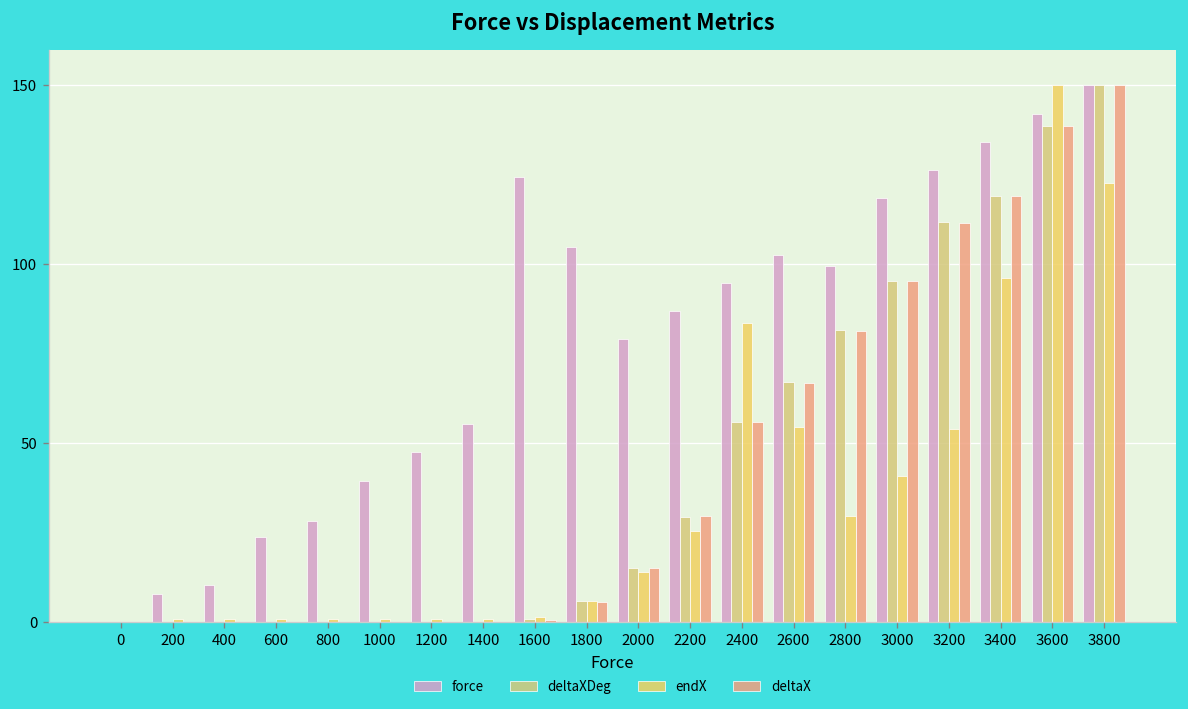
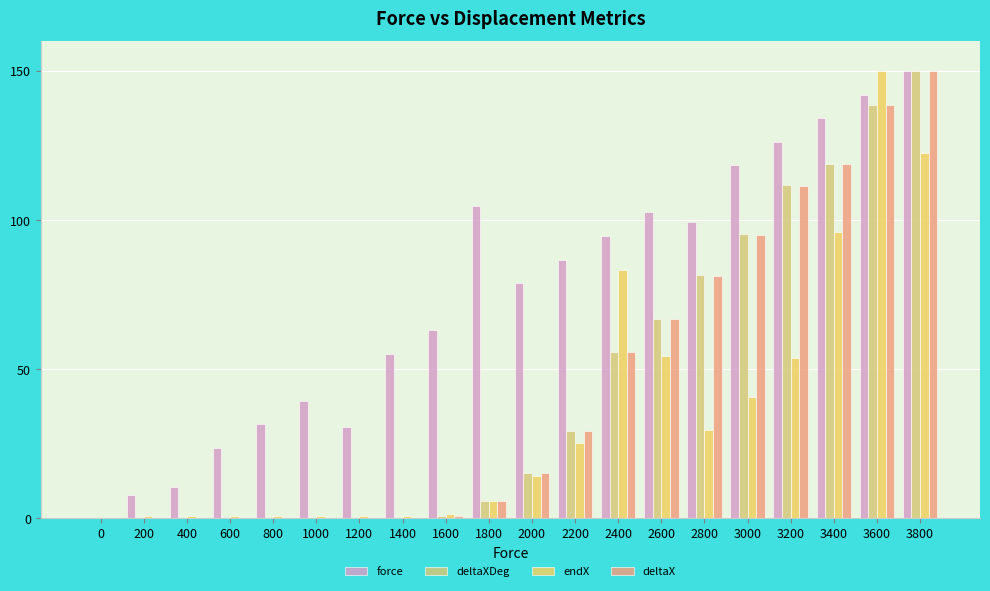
  {
    "force": {
      "0": 0,
      "200": 8,
      "400": 10,
      "600": 24,
-     "800": 28,
+     "800": 32,
      "1000": 39,
-     "1200": 47,
+     "1200": 31,
      "1400": 55,
-     "1600": 124,
+     "1600": 63,
      "1800": 105,
      "2000": 79,
      "2200": 87,
      "2400": 95,
      "2600": 103,
      "2800": 99,
      "3000": 118,
      "3200": 126,
      "3400": 134,
      "3600": 142,
      "3800": 150
    }
  }
